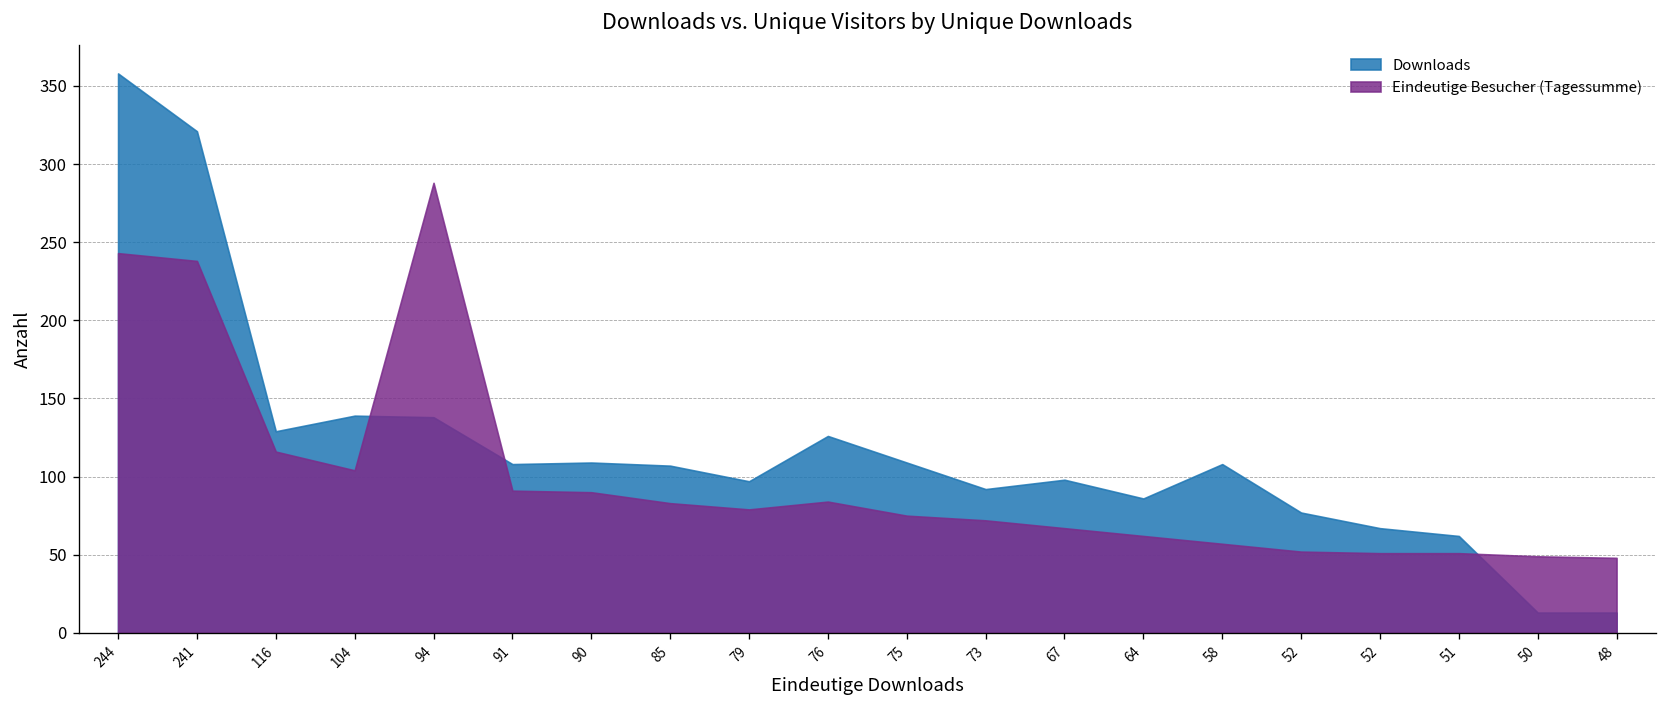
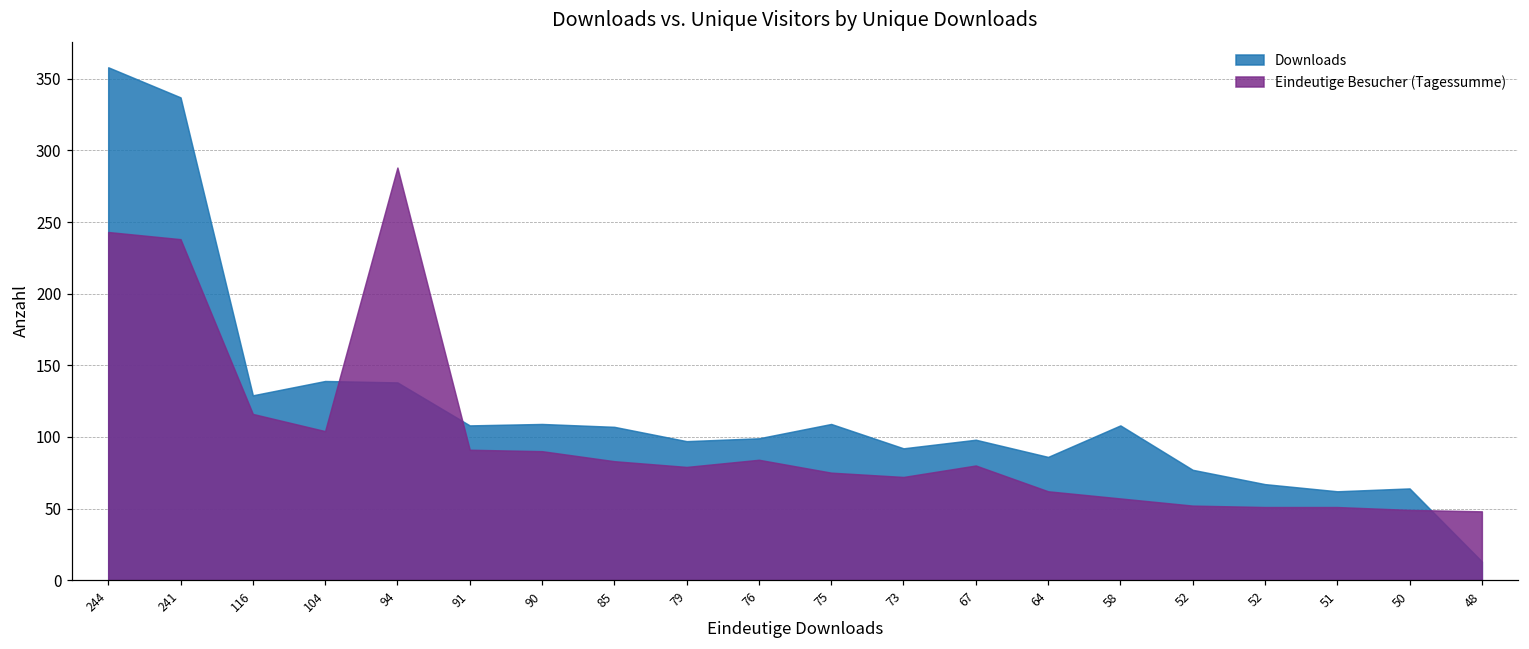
  {
    "Downloads": {
      "244": 358,
-     "241": 321,
+     "241": 337,
      "116": 129,
      "104": 139,
      "94": 138,
      "91": 108,
      "90": 109,
      "85": 107,
      "79": 97,
-     "76": 126,
+     "76": 99,
      "75": 109,
      "73": 92,
      "67": 98,
      "64": 86,
      "58": 108,
      "51": 62,
-     "50": 13,
+     "50": 64,
      "48": 13
    },
    "Eindeutige Besucher (Tagessumme)": {
      "244": 243,
      "241": 238,
      "116": 116,
      "104": 104,
      "94": 288,
      "91": 91,
      "90": 90,
      "85": 83,
      "79": 79,
      "76": 84,
      "75": 75,
      "73": 72,
-     "67": 67,
+     "67": 80,
      "64": 62,
      "58": 57,
      "51": 51,
      "50": 49,
      "48": 48
    }
  }
